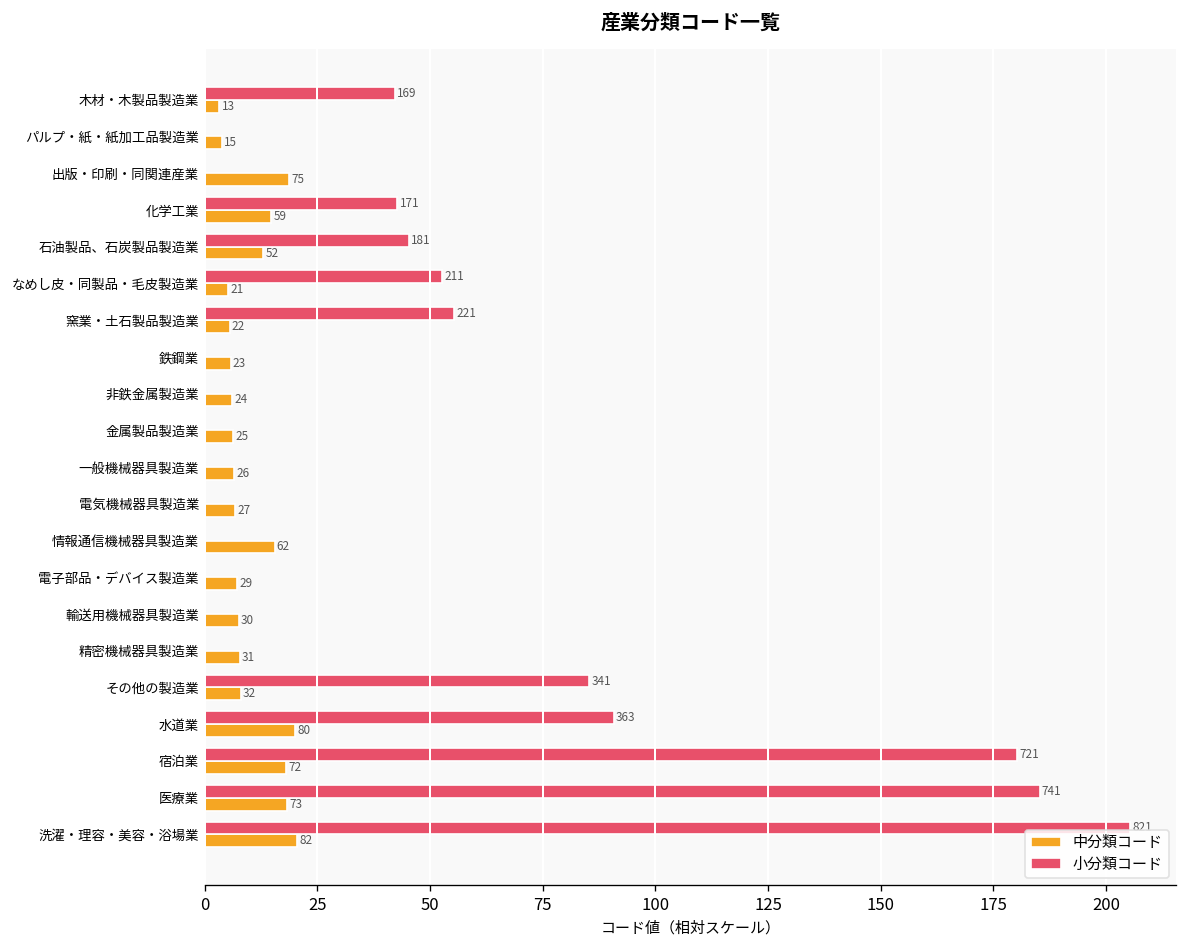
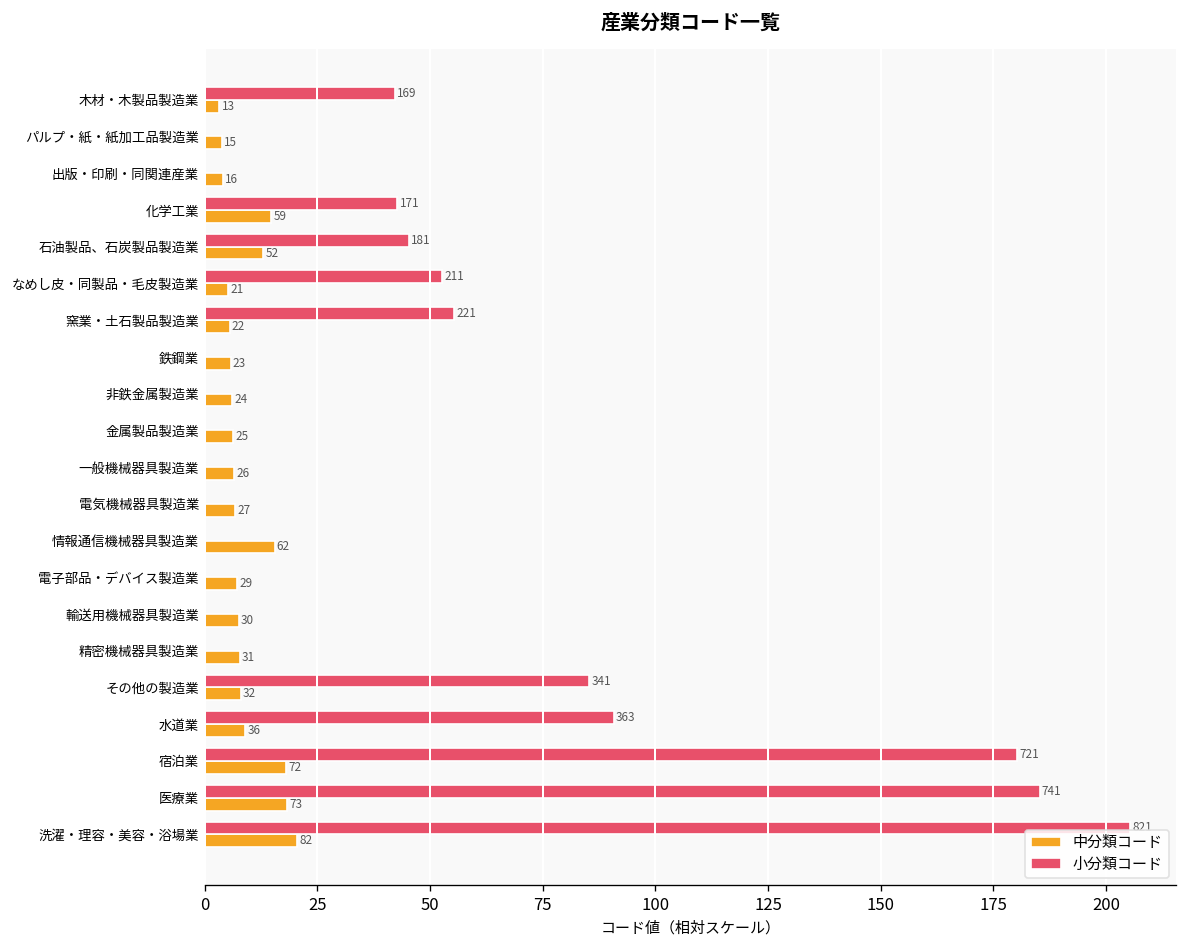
  {
    "中分類コード": {
-     "出版・印刷・同関連産業": 75,
-     "水道業": 80
+     "出版・印刷・同関連産業": 16,
+     "水道業": 36
    },
    "小分類コード": {
      "パルプ・紙・紙加工品製造業": 0,
      "出版・印刷・同関連産業": 0,
      "鉄鋼業": 0,
      "非鉄金属製造業": 0,
      "金属製品製造業": 0,
      "一般機械器具製造業": 0,
      "電気機械器具製造業": 0,
      "情報通信機械器具製造業": 0,
      "電子部品・デバイス製造業": 0,
      "輸送用機械器具製造業": 0,
      "精密機械器具製造業": 0
    }
  }
